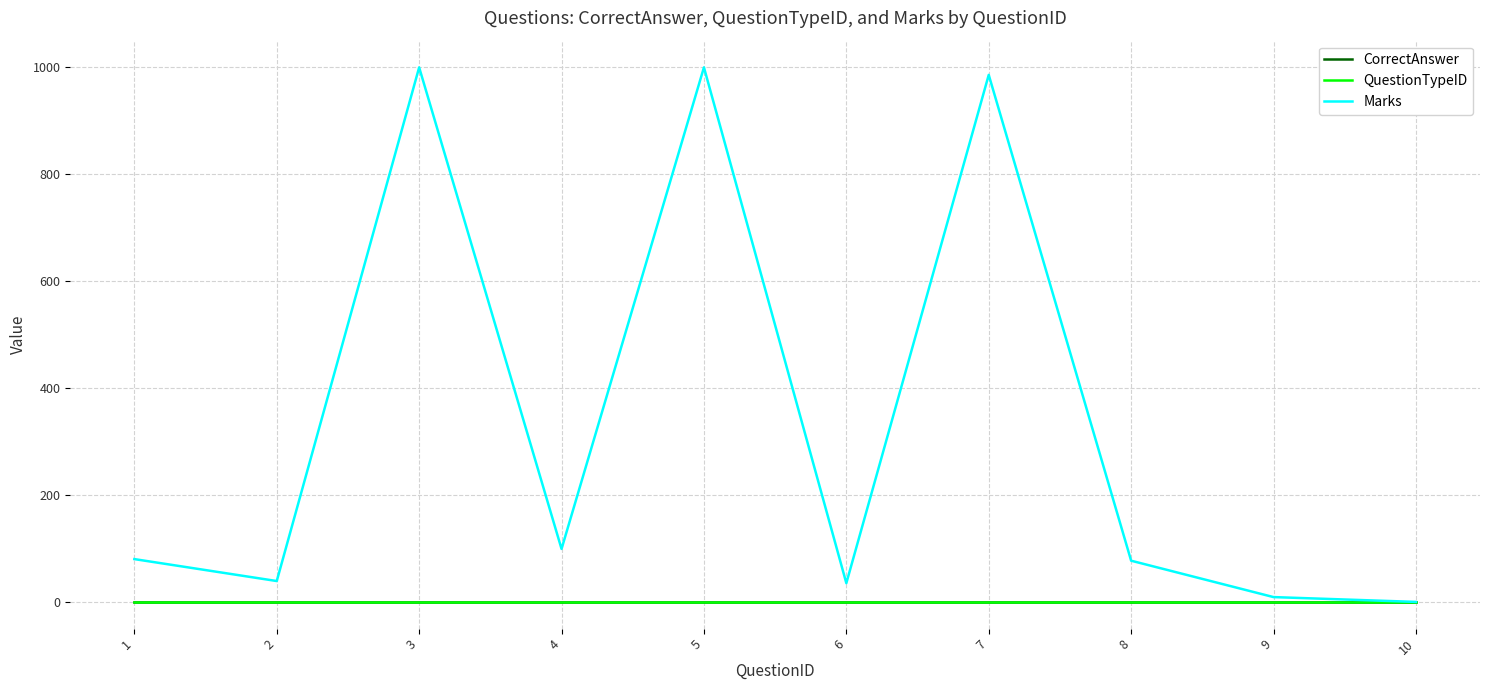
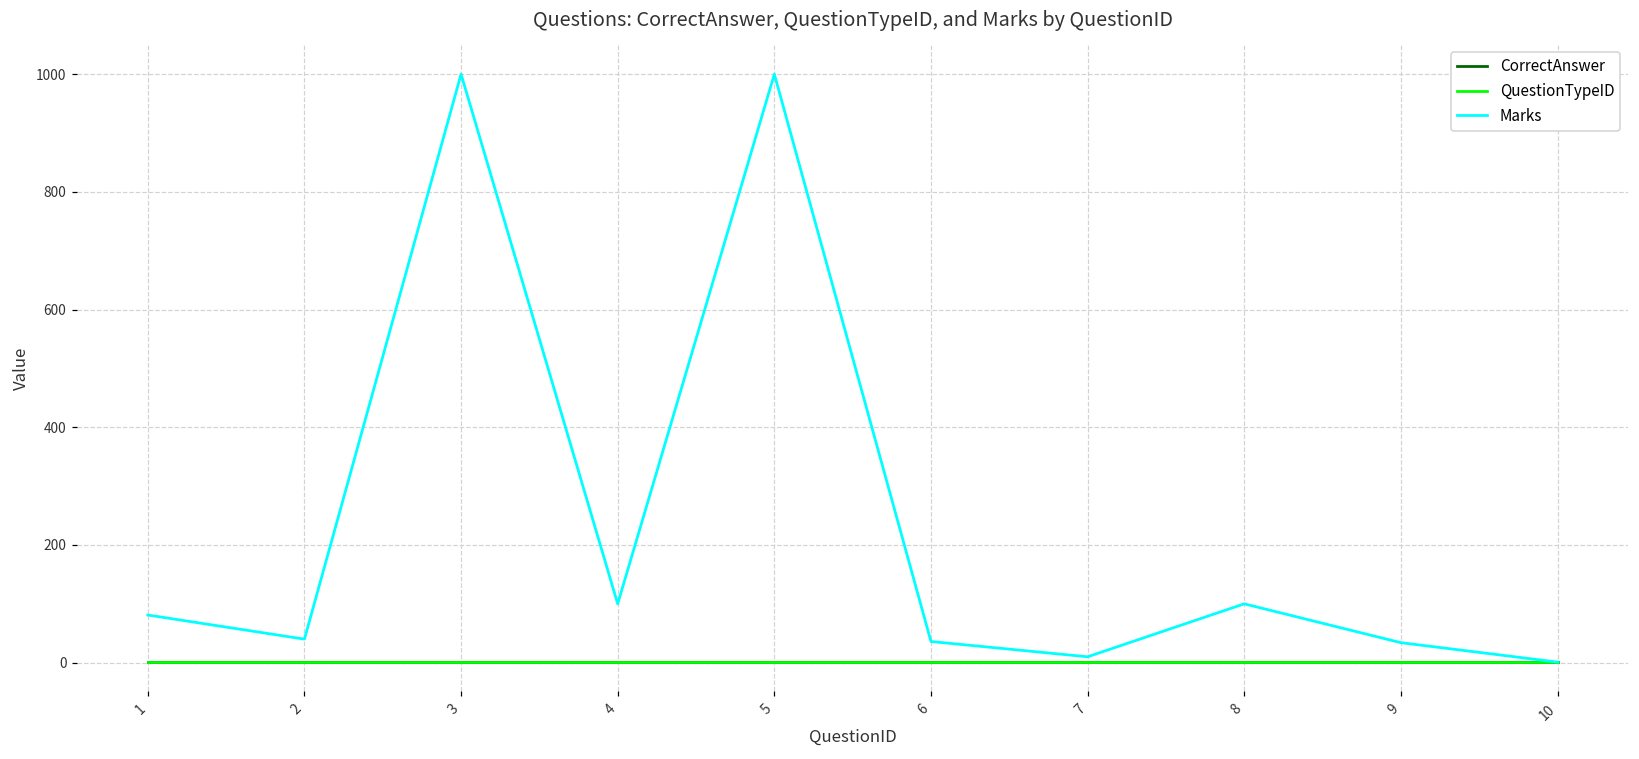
  {
    "QuestionTypeID": {
      "1": 0,
      "2": 0,
      "3": 0,
      "4": 0,
      "5": 0,
      "6": 0,
      "7": 0,
      "8": 0,
      "9": 0
    },
    "Marks": {
      "1": 80,
      "2": 40,
      "3": 1000,
      "4": 100,
      "5": 1000,
      "6": 40,
-     "7": 990,
-     "8": 80,
-     "9": 10
+     "7": 10,
+     "8": 100,
+     "9": 30
    }
  }
